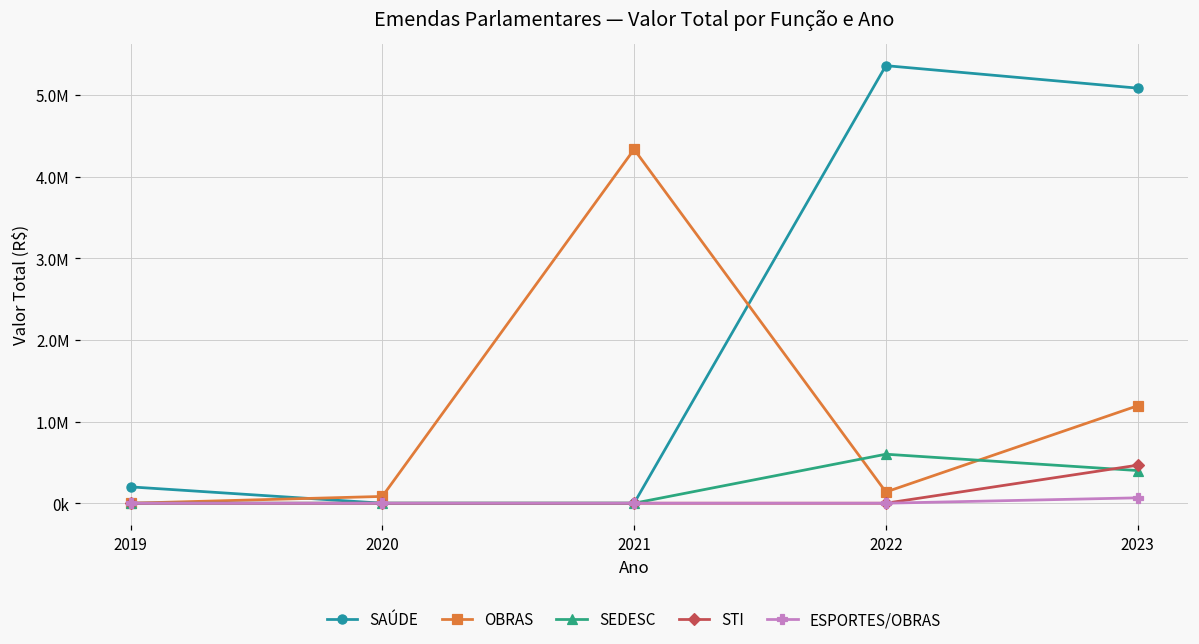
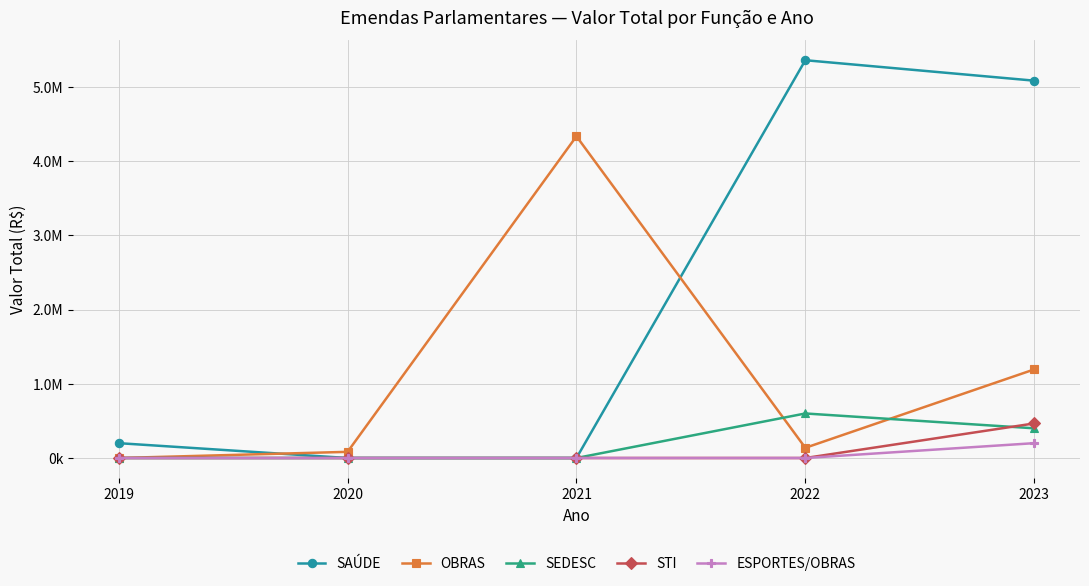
  {
    "ESPORTES/OBRAS": {
-     "2023": 100000
+     "2023": 200000
    }
  }
